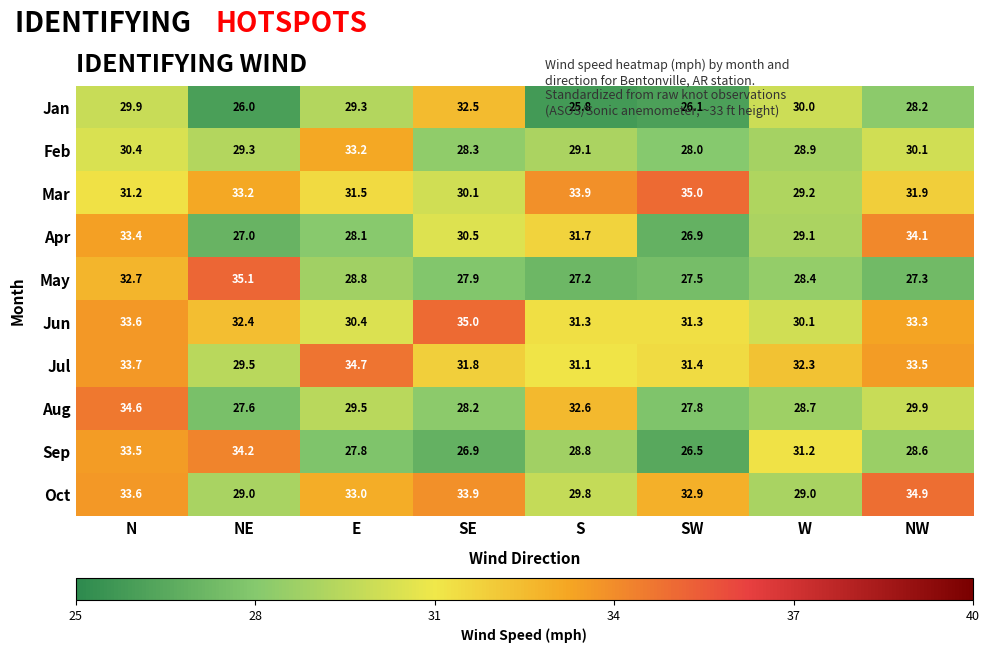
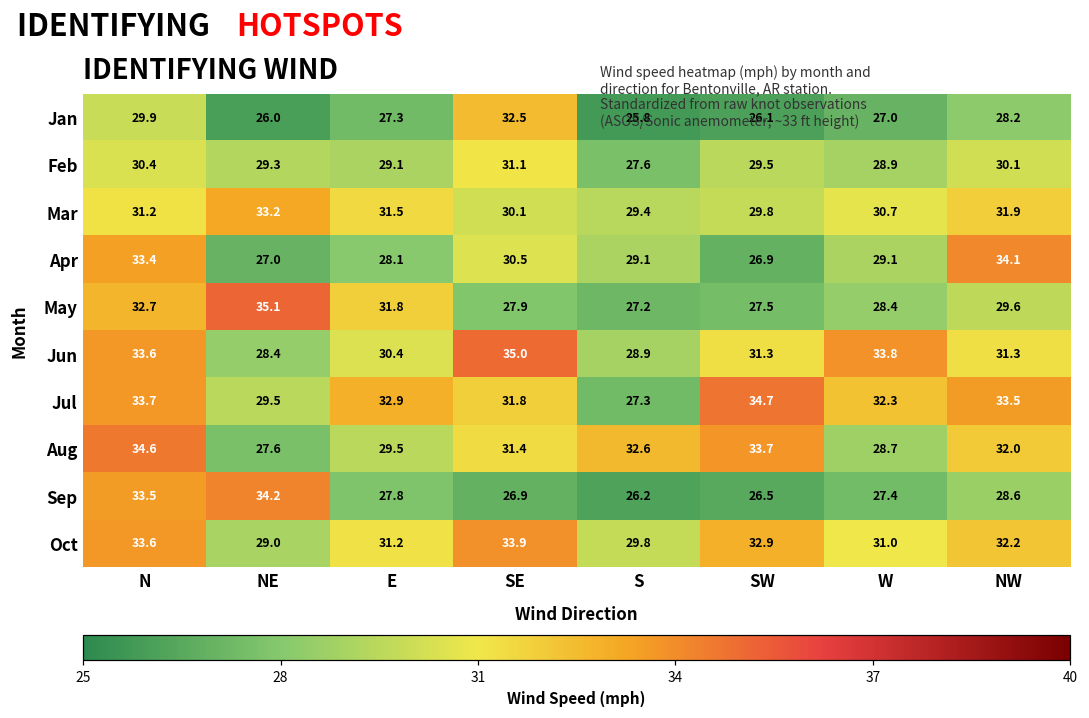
  {
    "Jan": {
      "N": 29.9,
      "NE": 26.0,
-     "E": 29.3,
+     "E": 27.3,
      "SE": 32.5,
      "S": 25.8,
      "SW": 26.1,
-     "W": 30.0,
+     "W": 27.0,
      "NW": 28.2
    },
    "Feb": {
      "N": 30.4,
      "NE": 29.3,
-     "E": 33.2,
-     "SE": 28.3,
-     "S": 29.1,
-     "SW": 28.0,
+     "E": 29.1,
+     "SE": 31.1,
+     "S": 27.6,
+     "SW": 29.5,
      "W": 28.9,
      "NW": 30.1
    },
    "Mar": {
      "N": 31.2,
      "NE": 33.2,
      "E": 31.5,
      "SE": 30.1,
-     "S": 33.9,
-     "SW": 35.0,
-     "W": 29.2,
+     "S": 29.4,
+     "SW": 29.8,
+     "W": 30.7,
      "NW": 31.9
    },
    "Apr": {
      "N": 33.4,
      "NE": 27.0,
      "E": 28.1,
      "SE": 30.5,
-     "S": 31.7,
+     "S": 29.1,
      "SW": 26.9,
      "W": 29.1,
      "NW": 34.1
    },
    "May": {
      "N": 32.7,
      "NE": 35.1,
-     "E": 28.8,
+     "E": 31.8,
      "SE": 27.9,
      "S": 27.2,
      "SW": 27.5,
      "W": 28.4,
-     "NW": 27.3
+     "NW": 29.6
    },
    "Jun": {
      "N": 33.6,
-     "NE": 32.4,
+     "NE": 28.4,
      "E": 30.4,
      "SE": 35.0,
-     "S": 31.3,
+     "S": 28.9,
      "SW": 31.3,
-     "W": 30.1,
-     "NW": 33.3
+     "W": 33.8,
+     "NW": 31.3
    },
    "Jul": {
      "N": 33.7,
      "NE": 29.5,
-     "E": 34.7,
+     "E": 32.9,
      "SE": 31.8,
-     "S": 31.1,
-     "SW": 31.4,
+     "S": 27.3,
+     "SW": 34.7,
      "W": 32.3,
      "NW": 33.5
    },
    "Aug": {
      "N": 34.6,
      "NE": 27.6,
      "E": 29.5,
-     "SE": 28.2,
+     "SE": 31.4,
      "S": 32.6,
-     "SW": 27.8,
+     "SW": 33.7,
      "W": 28.7,
-     "NW": 29.9
+     "NW": 32.0
    },
    "Sep": {
      "N": 33.5,
      "NE": 34.2,
      "E": 27.8,
      "SE": 26.9,
-     "S": 28.8,
+     "S": 26.2,
      "SW": 26.5,
-     "W": 31.2,
+     "W": 27.4,
      "NW": 28.6
    },
    "Oct": {
      "N": 33.6,
      "NE": 29.0,
-     "E": 33.0,
+     "E": 31.2,
      "SE": 33.9,
      "S": 29.8,
      "SW": 32.9,
-     "W": 29.0,
-     "NW": 34.9
+     "W": 31.0,
+     "NW": 32.2
    }
  }
